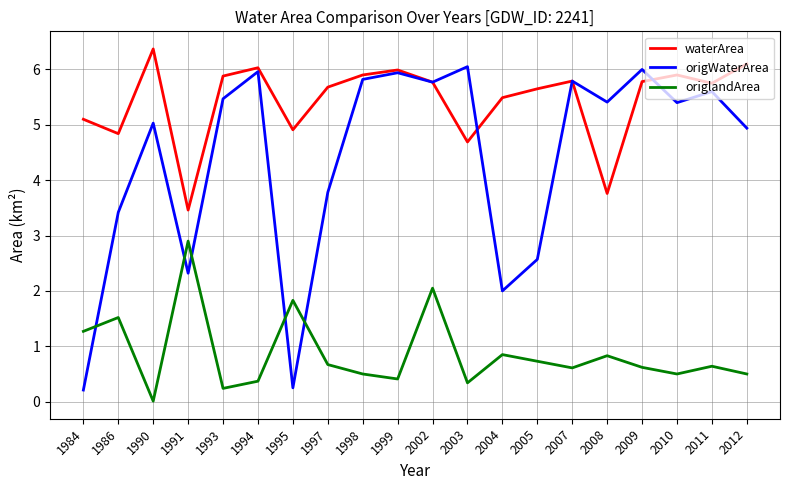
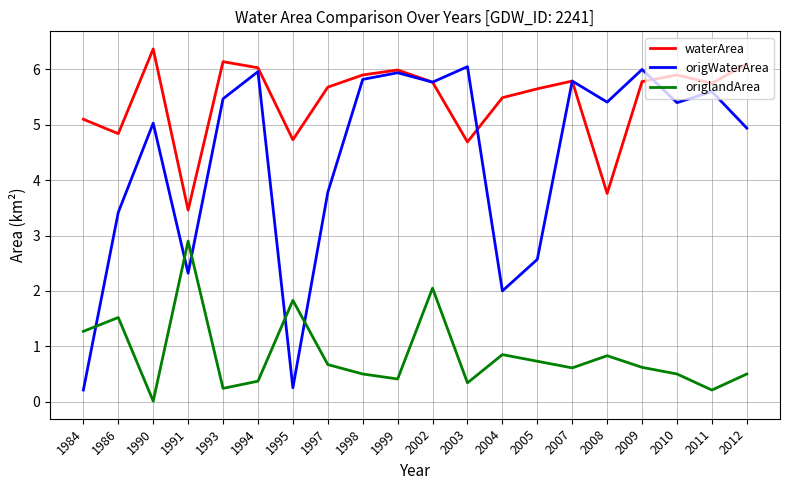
  {
    "waterArea": {
      "1984": 5.1,
      "1986": 4.8,
      "1990": 6.4,
      "1991": 3.5,
-     "1993": 5.9,
+     "1993": 6.1,
      "1994": 6.0,
-     "1995": 4.9,
+     "1995": 4.7,
      "1997": 5.7,
      "1998": 5.9,
      "1999": 6.0,
      "2003": 4.7,
      "2004": 5.5,
      "2005": 5.7,
      "2008": 3.8,
      "2009": 5.8
    },
    "origWaterArea": {
      "1984": 0.2,
      "1986": 3.4,
      "1990": 5.0,
      "1991": 2.3,
      "1993": 5.5,
      "1994": 6.0,
      "1995": 0.3,
      "1997": 3.8,
      "1998": 5.8,
      "1999": 5.9,
      "2003": 6.1,
      "2004": 2.0,
      "2005": 2.6,
      "2008": 5.4,
      "2009": 6.0,
      "2010": 5.4,
      "2012": 4.9
    },
    "origlandArea": {
      "1984": 1.3,
      "1986": 1.5,
      "1990": 0.0,
      "1991": 2.9,
      "1993": 0.2,
      "1994": 0.4,
      "1995": 1.8,
      "1997": 0.7,
      "1998": 0.5,
      "1999": 0.4,
      "2002": 2.1,
      "2003": 0.3,
      "2004": 0.9,
      "2005": 0.7,
      "2007": 0.6,
      "2008": 0.8,
      "2009": 0.6,
      "2010": 0.5,
-     "2011": 0.6,
+     "2011": 0.2,
      "2012": 0.5
    }
  }
